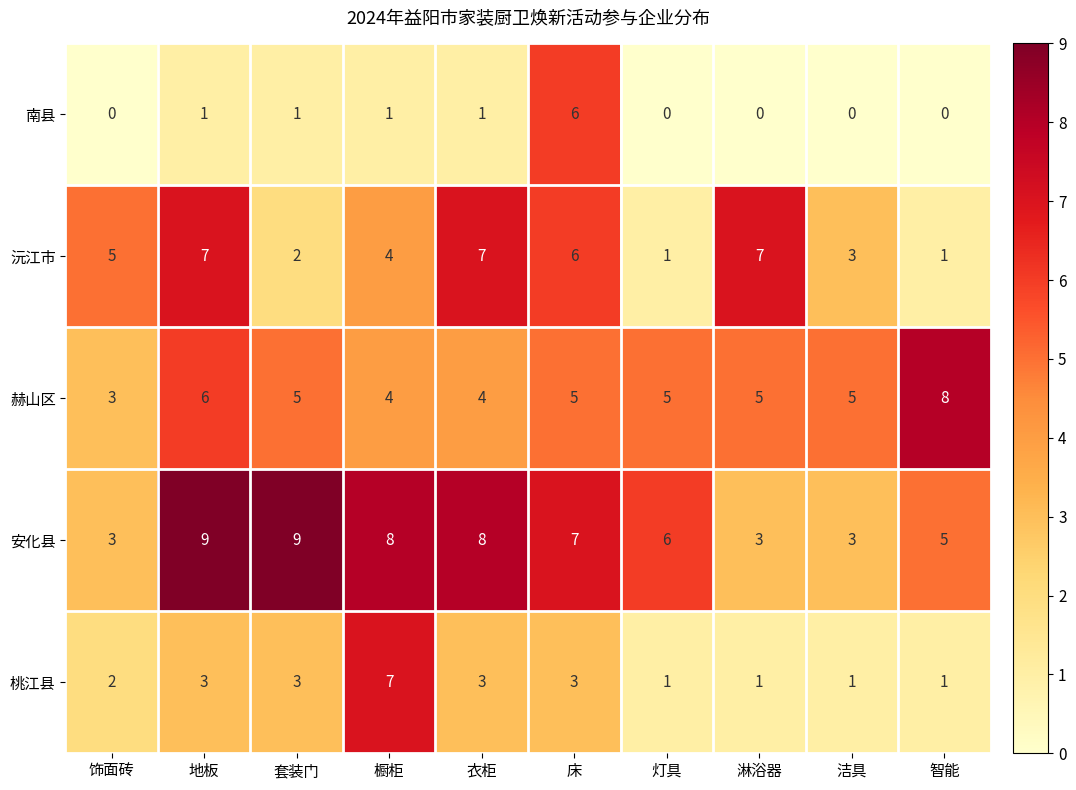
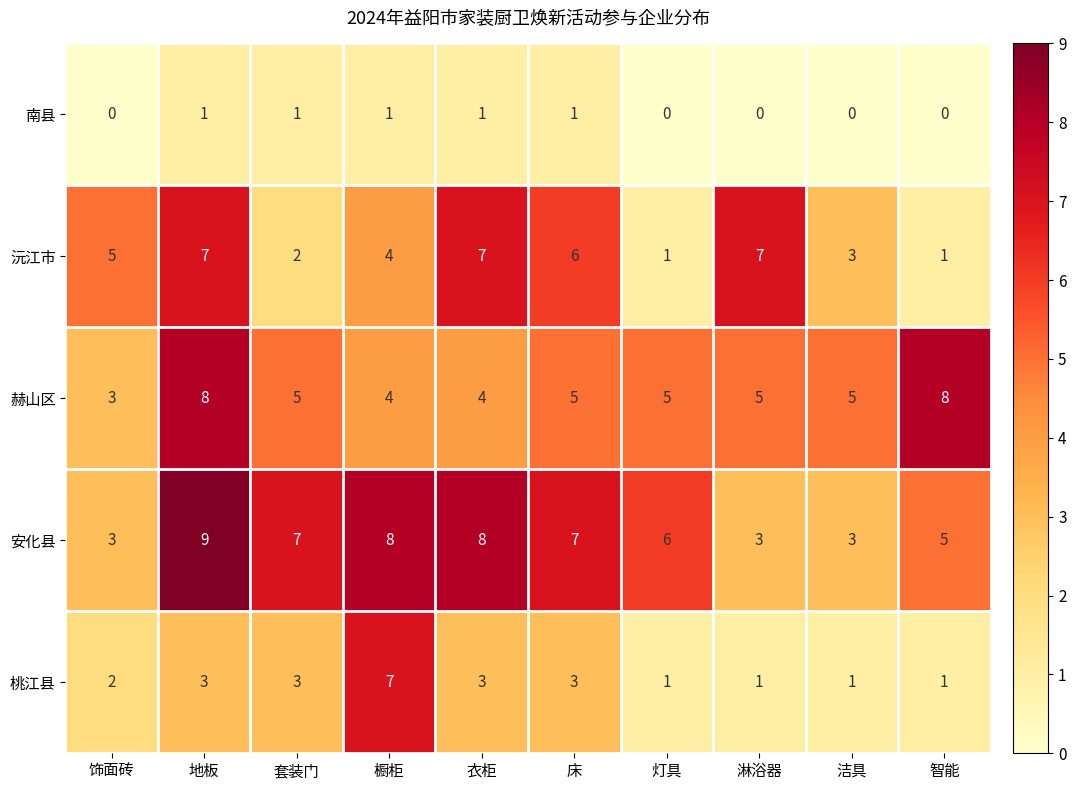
  {
    "南县": {
      "饰面砖": 0,
      "地板": 1,
      "套装门": 1,
      "橱柜": 1,
      "衣柜": 1,
-     "床": 6,
+     "床": 1,
      "灯具": 0,
      "淋浴器": 0,
      "洁具": 0,
      "智能": 0
    },
    "沅江市": {
      "饰面砖": 5,
      "地板": 7,
      "套装门": 2,
      "橱柜": 4,
      "衣柜": 7,
      "床": 6,
      "灯具": 1,
      "淋浴器": 7,
      "洁具": 3,
      "智能": 1
    },
    "赫山区": {
      "饰面砖": 3,
-     "地板": 6,
+     "地板": 8,
      "套装门": 5,
      "橱柜": 4,
      "衣柜": 4,
      "床": 5,
      "灯具": 5,
      "淋浴器": 5,
      "洁具": 5,
      "智能": 8
    },
    "安化县": {
      "饰面砖": 3,
      "地板": 9,
-     "套装门": 9,
+     "套装门": 7,
      "橱柜": 8,
      "衣柜": 8,
      "床": 7,
      "灯具": 6,
      "淋浴器": 3,
      "洁具": 3,
      "智能": 5
    },
    "桃江县": {
      "饰面砖": 2,
      "地板": 3,
      "套装门": 3,
      "橱柜": 7,
      "衣柜": 3,
      "床": 3,
      "灯具": 1,
      "淋浴器": 1,
      "洁具": 1,
      "智能": 1
    }
  }
